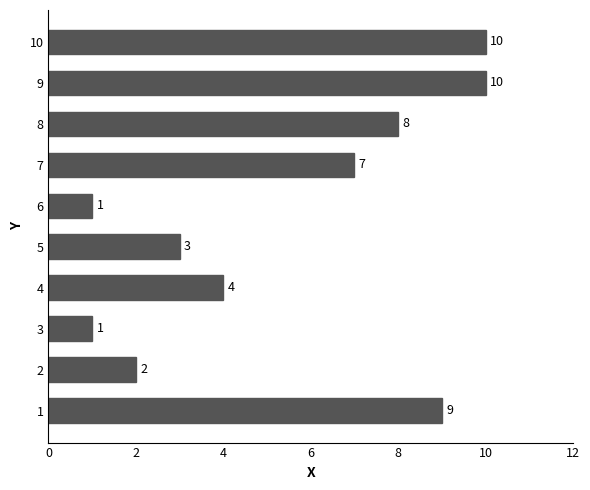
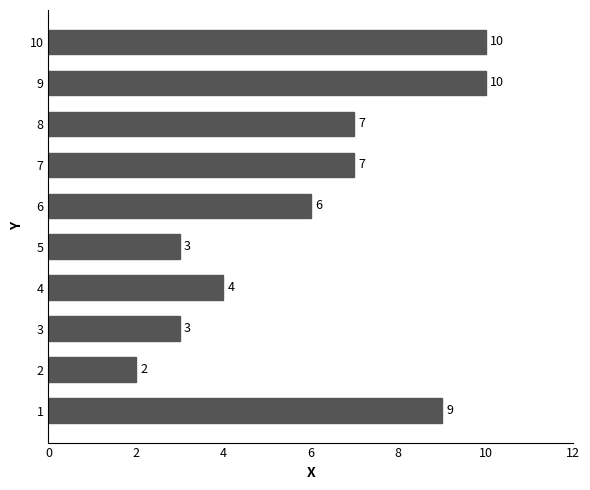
  {
    "10": 10,
    "9": 10,
-   "8": 8,
+   "8": 7,
    "7": 7,
-   "6": 1,
+   "6": 6,
    "5": 3,
    "4": 4,
-   "3": 1,
+   "3": 3,
    "2": 2,
    "1": 9
  }
